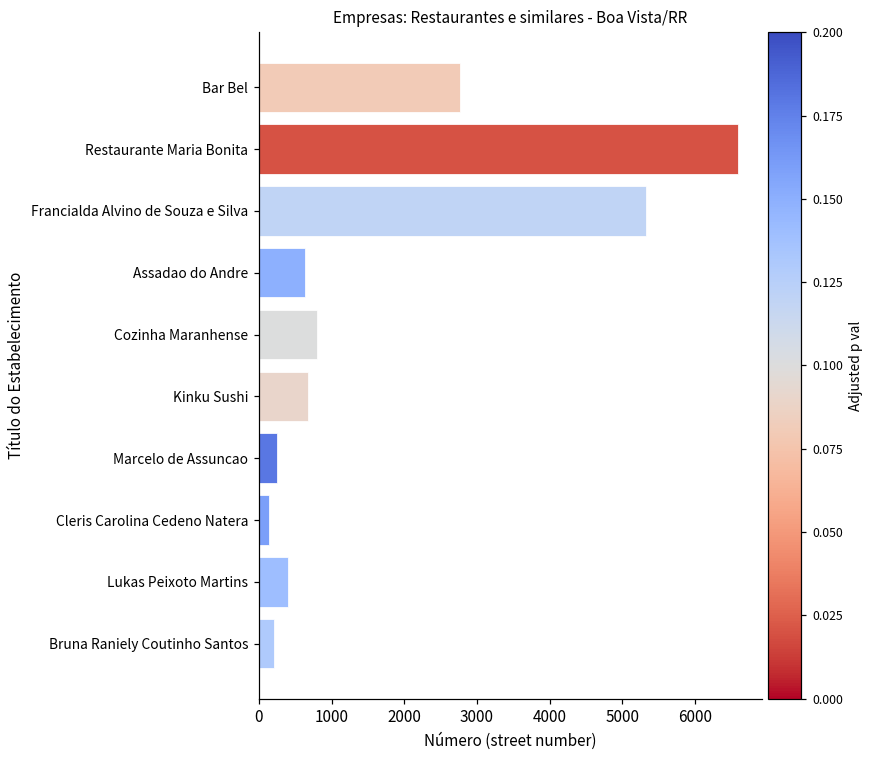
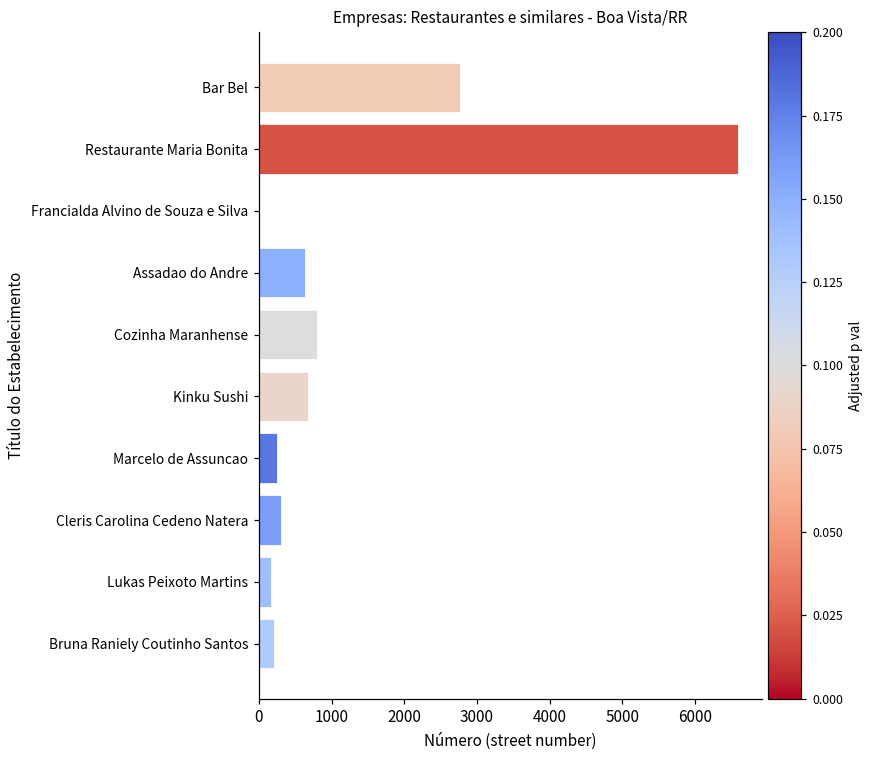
  {
    "Bar Bel": 2800,
    "Restaurante Maria Bonita": 6600,
-   "Francialda Alvino de Souza e Silva": 5300,
+   "Francialda Alvino de Souza e Silva": 0,
    "Assadao do Andre": 600,
    "Cozinha Maranhense": 800,
    "Kinku Sushi": 700,
    "Marcelo de Assuncao": 200,
-   "Cleris Carolina Cedeno Natera": 100,
-   "Lukas Peixoto Martins": 400,
+   "Cleris Carolina Cedeno Natera": 300,
+   "Lukas Peixoto Martins": 200,
    "Bruna Raniely Coutinho Santos": 200
  }
